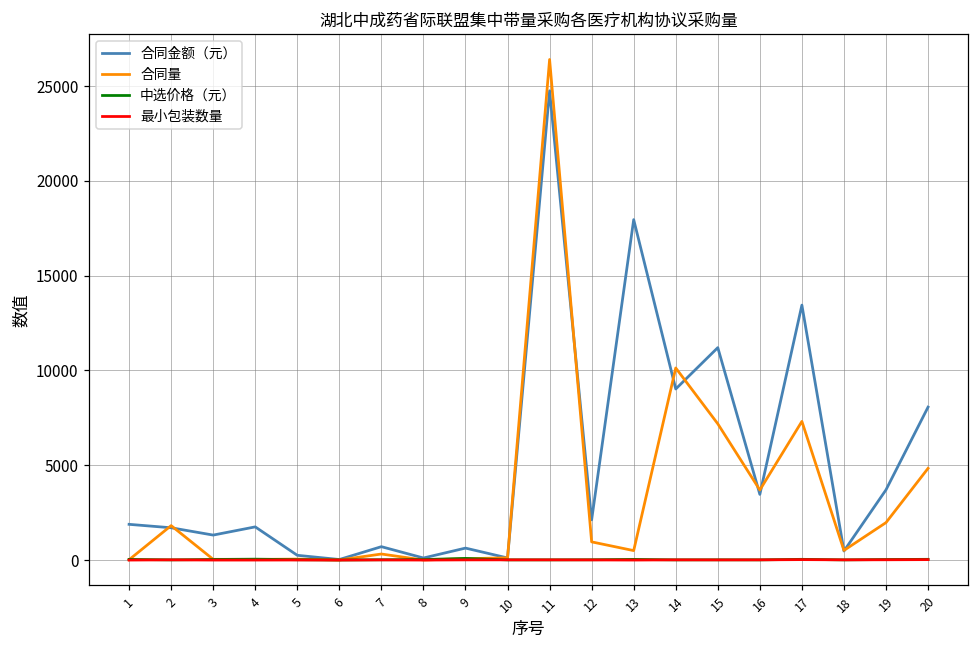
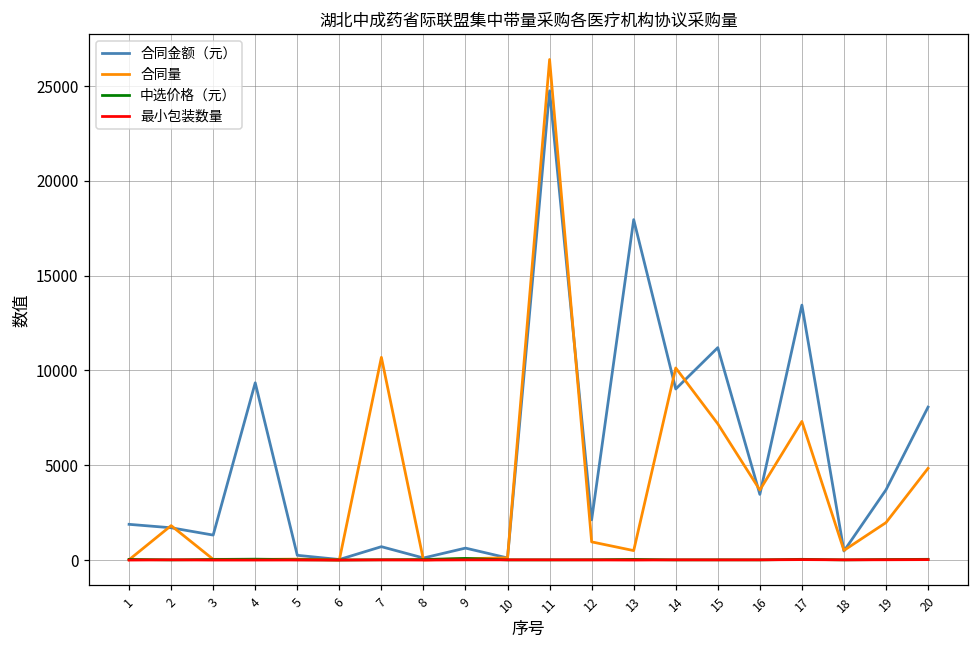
  {
    "合同金额（元）": {
      "1": 1900,
      "3": 1300,
-     "4": 1800,
+     "4": 9300,
      "5": 300,
      "7": 700,
      "9": 600,
      "11": 24800,
      "12": 2100,
      "13": 18000,
      "14": 9000,
      "15": 11200,
      "16": 3500,
      "17": 13400,
      "19": 3700,
      "20": 8100
    },
    "合同量": {
-     "7": 300,
+     "7": 10700,
      "11": 26400,
      "12": 1000,
      "13": 500,
      "14": 10100,
      "15": 7200,
      "16": 3700,
      "17": 7300,
      "19": 2000,
      "20": 4800
    }
  }
